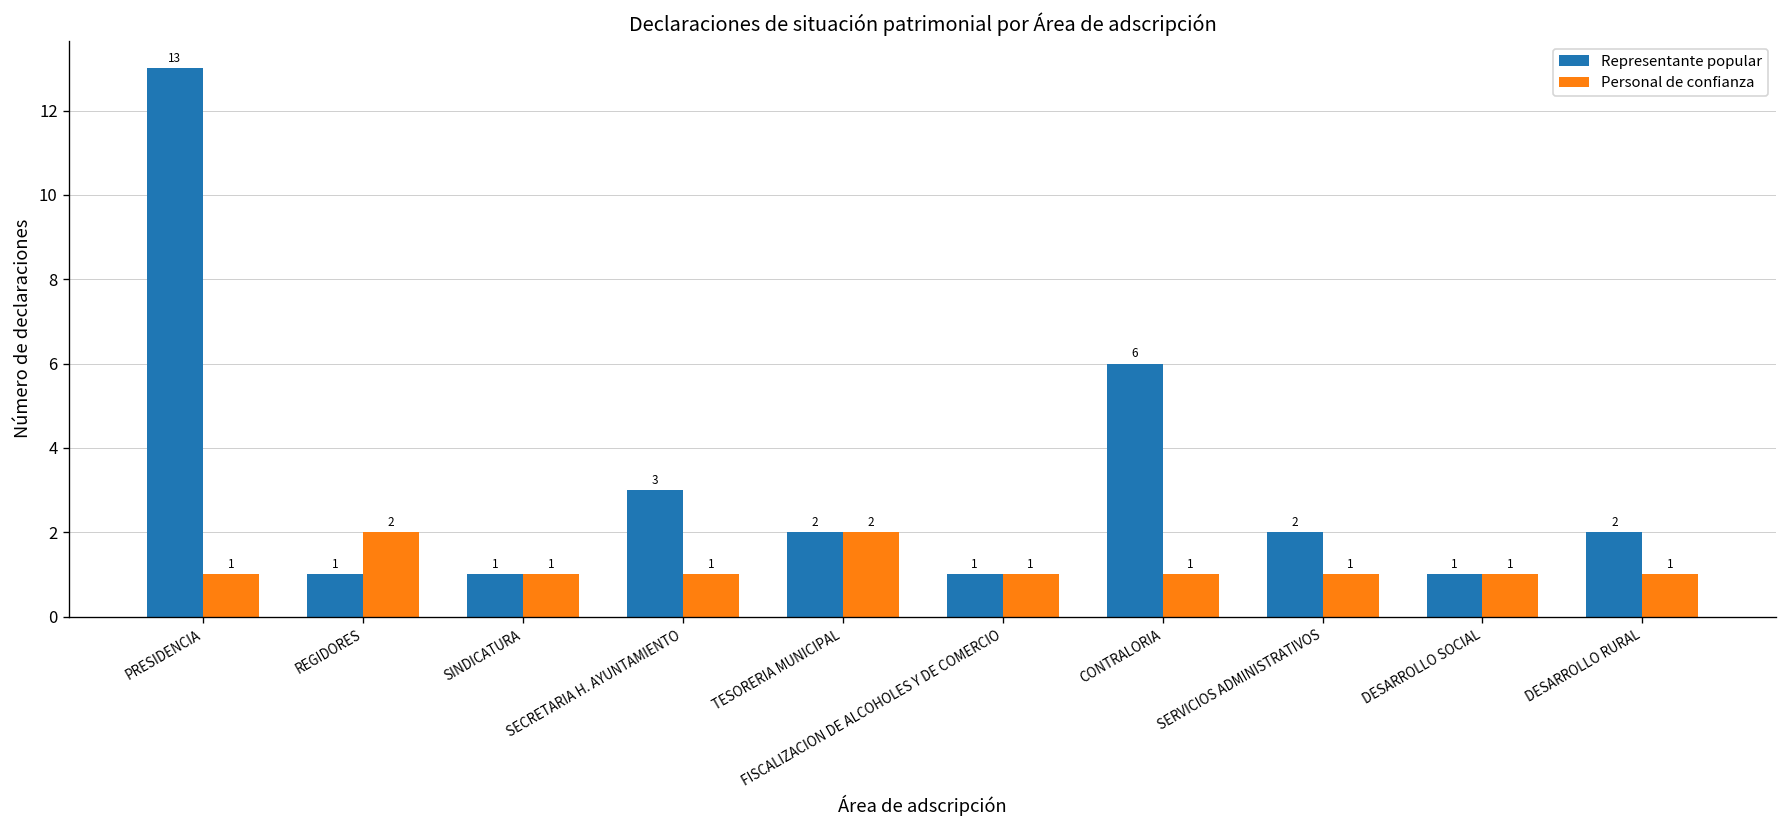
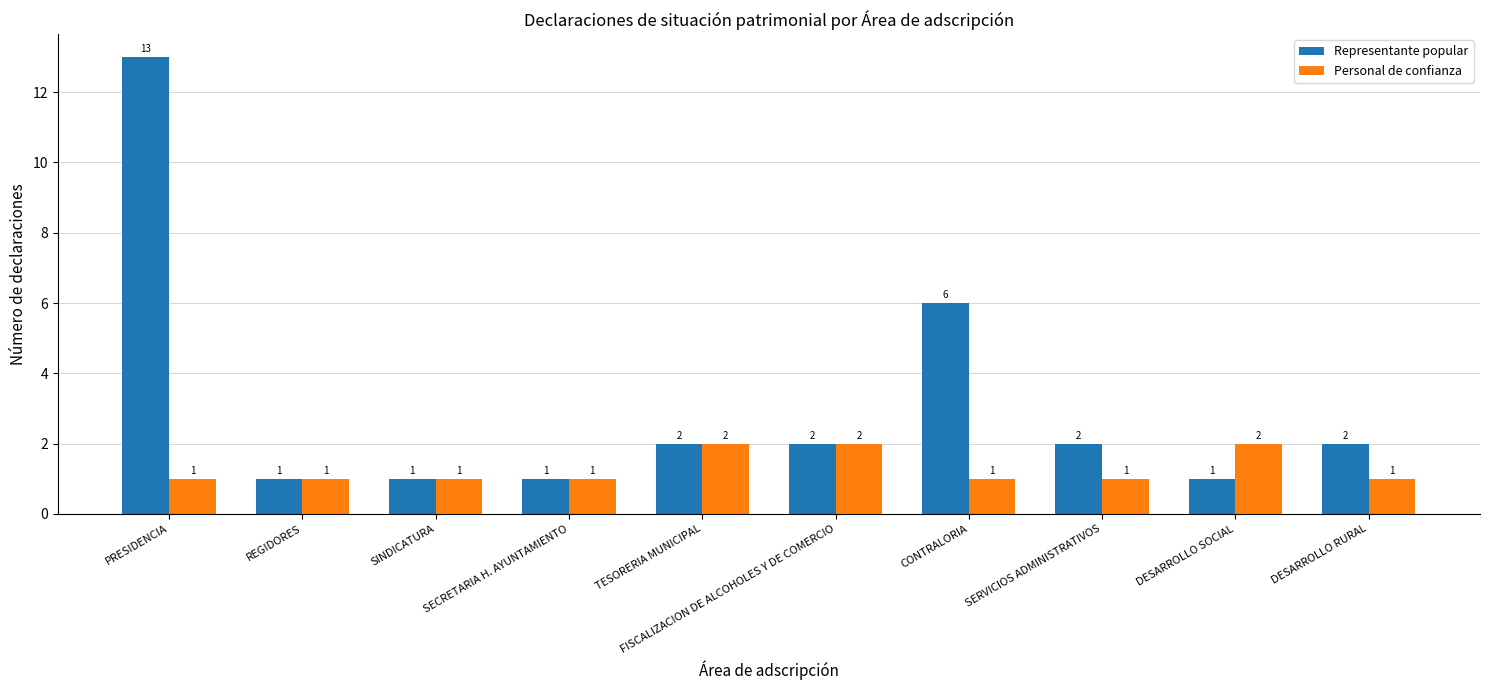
  {
    "Representante popular": {
      "PRESIDENCIA": 13,
      "REGIDORES": 1,
      "SINDICATURA": 1,
-     "SECRETARIA H. AYUNTAMIENTO": 3,
+     "SECRETARIA H. AYUNTAMIENTO": 1,
      "TESORERIA MUNICIPAL": 2,
-     "FISCALIZACION DE ALCOHOLES Y DE COMERCIO": 1,
+     "FISCALIZACION DE ALCOHOLES Y DE COMERCIO": 2,
      "CONTRALORIA": 6,
      "SERVICIOS ADMINISTRATIVOS": 2,
      "DESARROLLO SOCIAL": 1,
      "DESARROLLO RURAL": 2
    },
    "Personal de confianza": {
      "PRESIDENCIA": 1,
-     "REGIDORES": 2,
+     "REGIDORES": 1,
      "SINDICATURA": 1,
      "SECRETARIA H. AYUNTAMIENTO": 1,
      "TESORERIA MUNICIPAL": 2,
-     "FISCALIZACION DE ALCOHOLES Y DE COMERCIO": 1,
+     "FISCALIZACION DE ALCOHOLES Y DE COMERCIO": 2,
      "CONTRALORIA": 1,
      "SERVICIOS ADMINISTRATIVOS": 1,
-     "DESARROLLO SOCIAL": 1,
+     "DESARROLLO SOCIAL": 2,
      "DESARROLLO RURAL": 1
    }
  }
